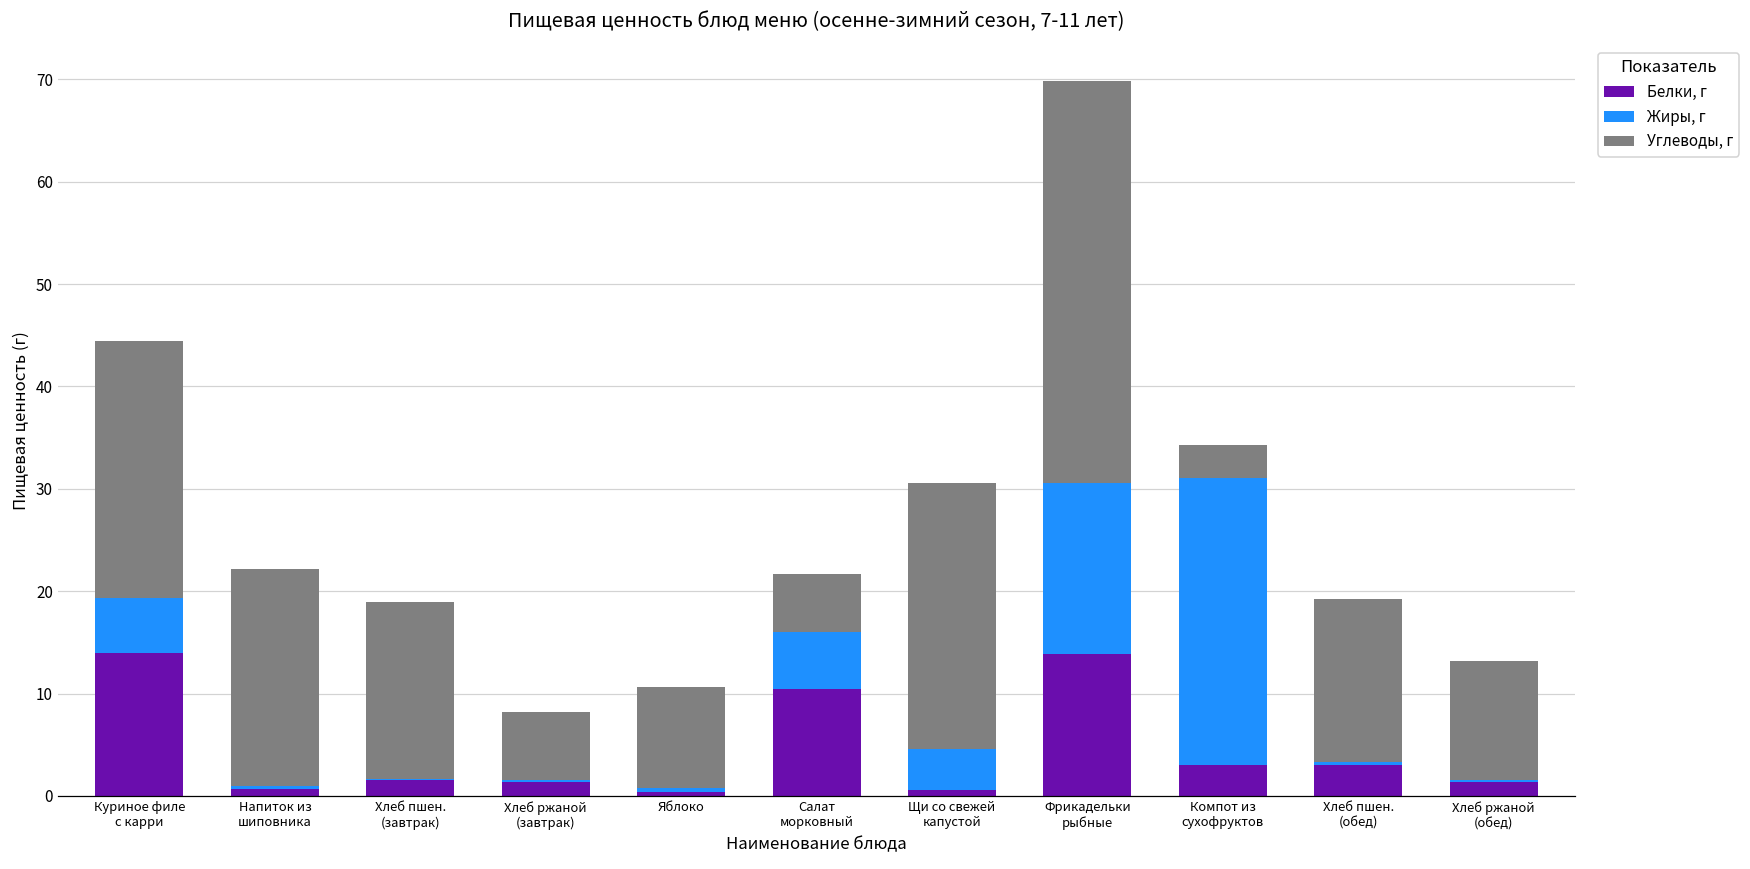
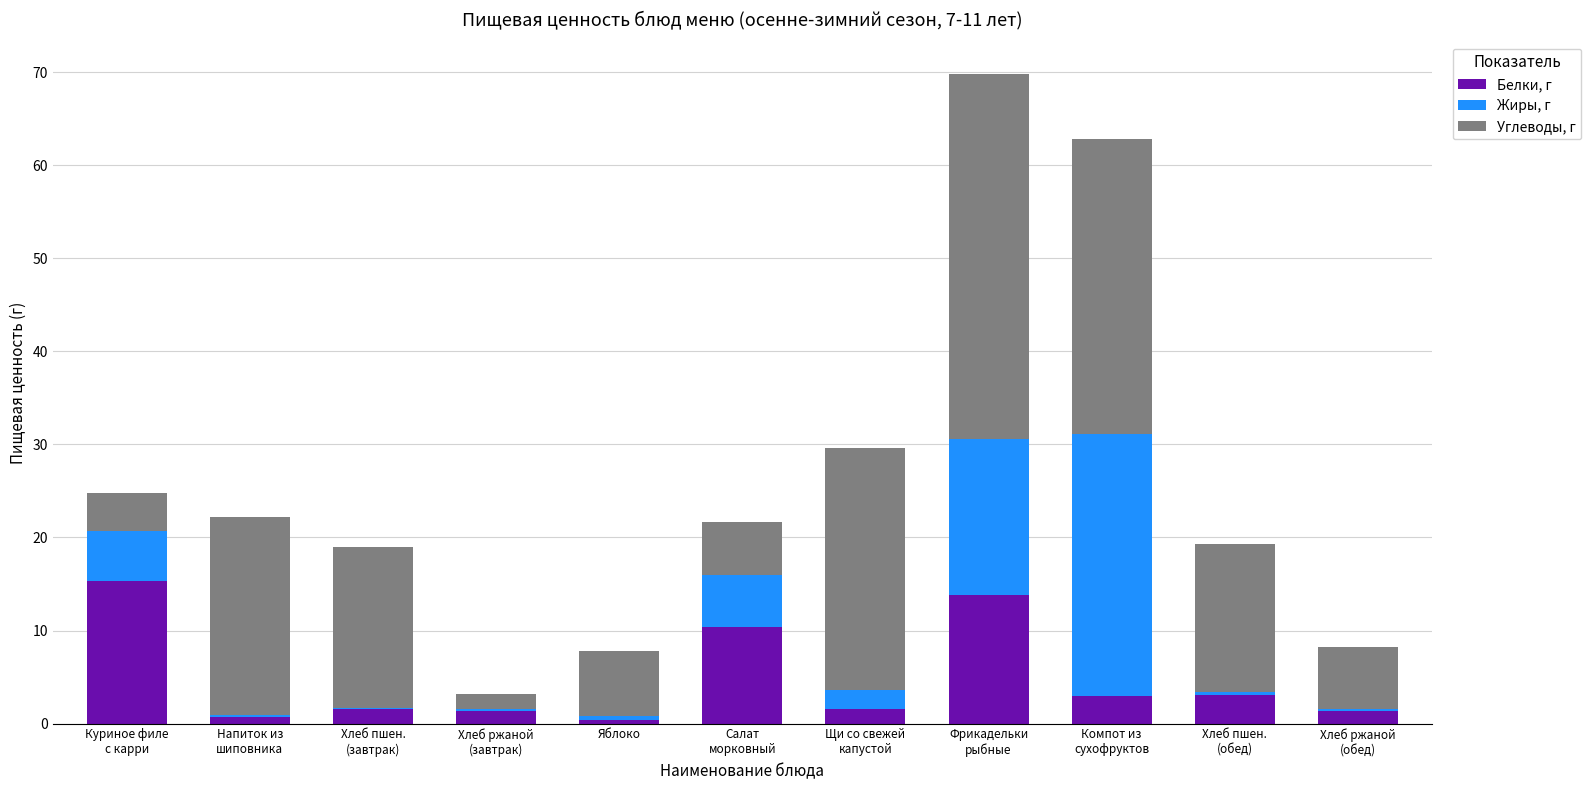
  {
    "Белки, г": {
-     "Куриное филе с карри": 14,
+     "Куриное филе с карри": 15,
      "Напиток из шиповника": 1,
      "Хлеб пшен. (завтрак)": 2,
      "Хлеб ржаной (завтрак)": 1,
      "Яблоко": 0,
      "Салат морковный": 10,
-     "Щи со свежей капустой": 1,
+     "Щи со свежей капустой": 2,
      "Фрикадельки рыбные": 14,
      "Компот из сухофруктов": 3,
      "Хлеб пшен. (обед)": 3,
      "Хлеб ржаной (обед)": 1
    },
    "Жиры, г": {
      "Куриное филе с карри": 5,
      "Яблоко": 0,
      "Салат морковный": 6,
-     "Щи со свежей капустой": 4,
+     "Щи со свежей капустой": 2,
      "Фрикадельки рыбные": 17,
      "Компот из сухофруктов": 28,
      "Хлеб пшен. (обед)": 0
    },
    "Углеводы, г": {
-     "Куриное филе с карри": 25,
+     "Куриное филе с карри": 4,
      "Напиток из шиповника": 21,
      "Хлеб пшен. (завтрак)": 17,
-     "Хлеб ржаной (завтрак)": 7,
-     "Яблоко": 10,
+     "Хлеб ржаной (завтрак)": 2,
+     "Яблоко": 7,
      "Салат морковный": 6,
      "Щи со свежей капустой": 26,
      "Фрикадельки рыбные": 39,
-     "Компот из сухофруктов": 3,
+     "Компот из сухофруктов": 32,
      "Хлеб пшен. (обед)": 16,
-     "Хлеб ржаной (обед)": 12
+     "Хлеб ржаной (обед)": 7
    }
  }
